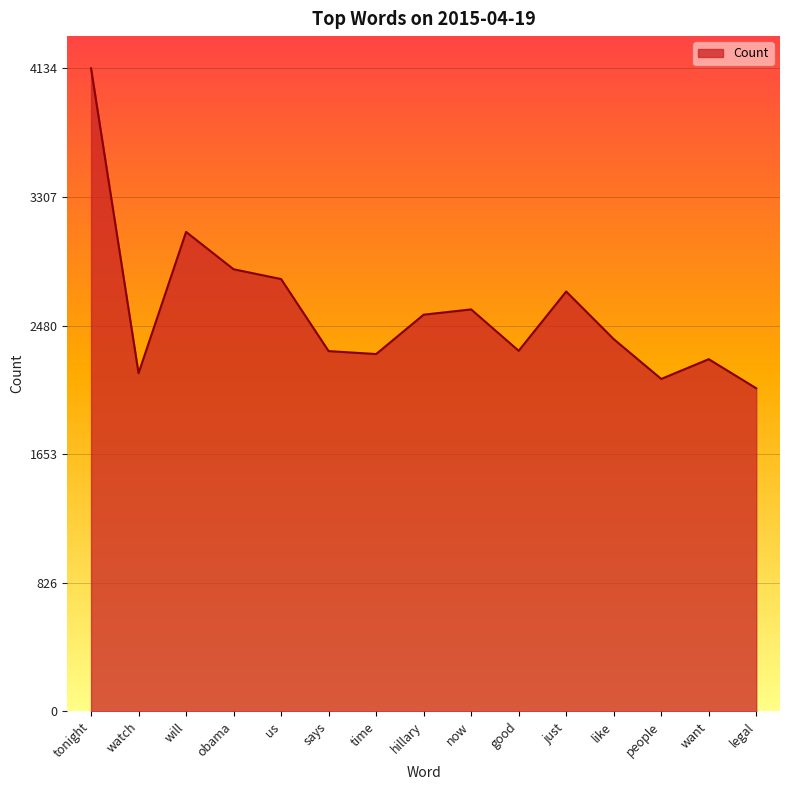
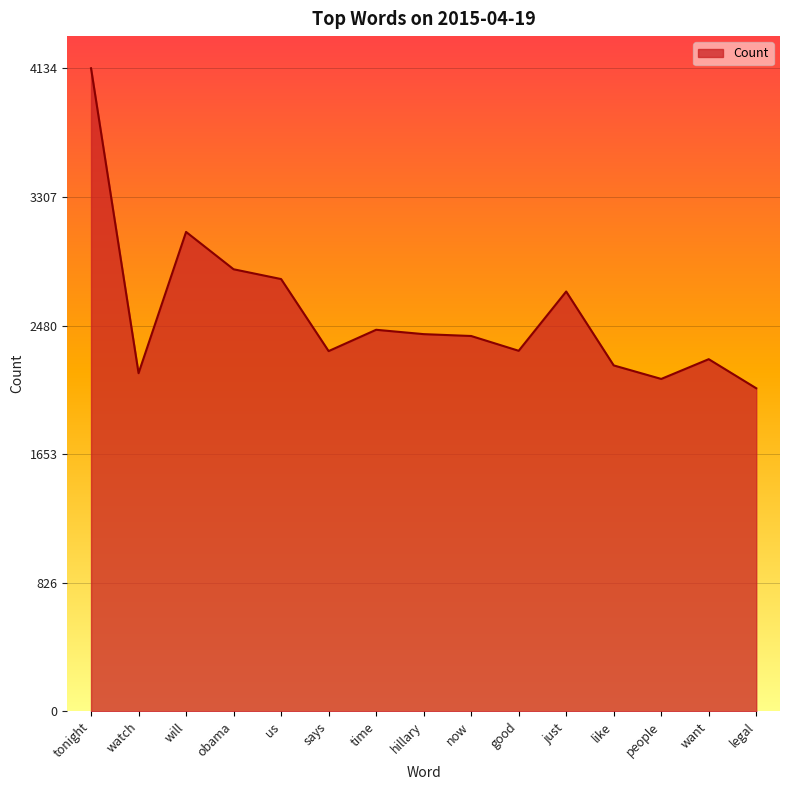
  {
    "tonight": 4130,
    "watch": 2170,
    "will": 3080,
    "obama": 2840,
    "us": 2780,
    "says": 2320,
-   "time": 2300,
-   "hillary": 2550,
-   "now": 2580,
+   "time": 2450,
+   "hillary": 2430,
+   "now": 2410,
    "good": 2320,
    "just": 2700,
-   "like": 2390,
+   "like": 2220,
    "people": 2140,
    "want": 2260,
    "legal": 2080
  }
